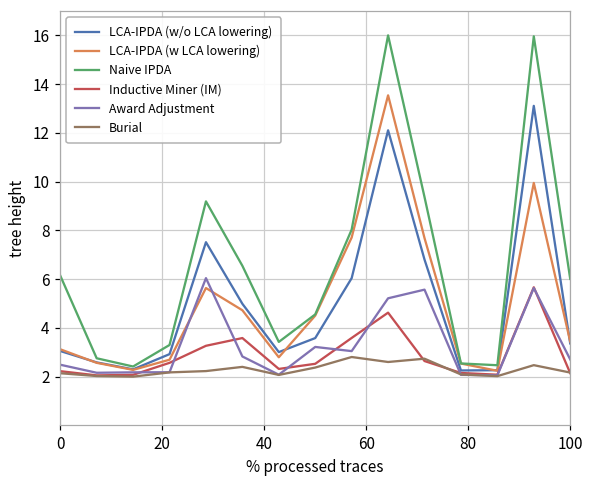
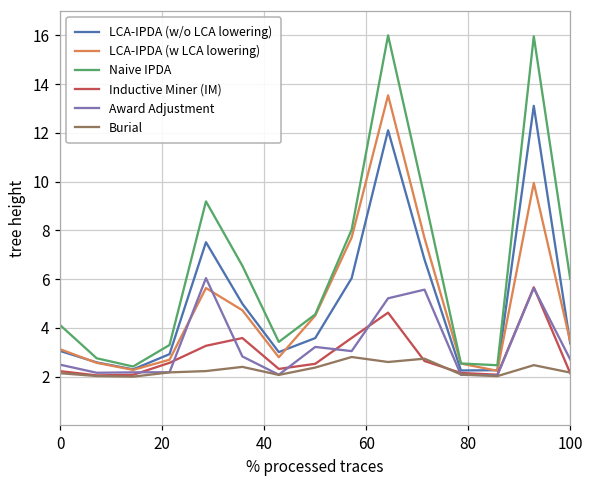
  {
    "Naive IPDA": {
-     "0": 6.1,
+     "0": 4.1,
      "100": 6.0
    }
  }
